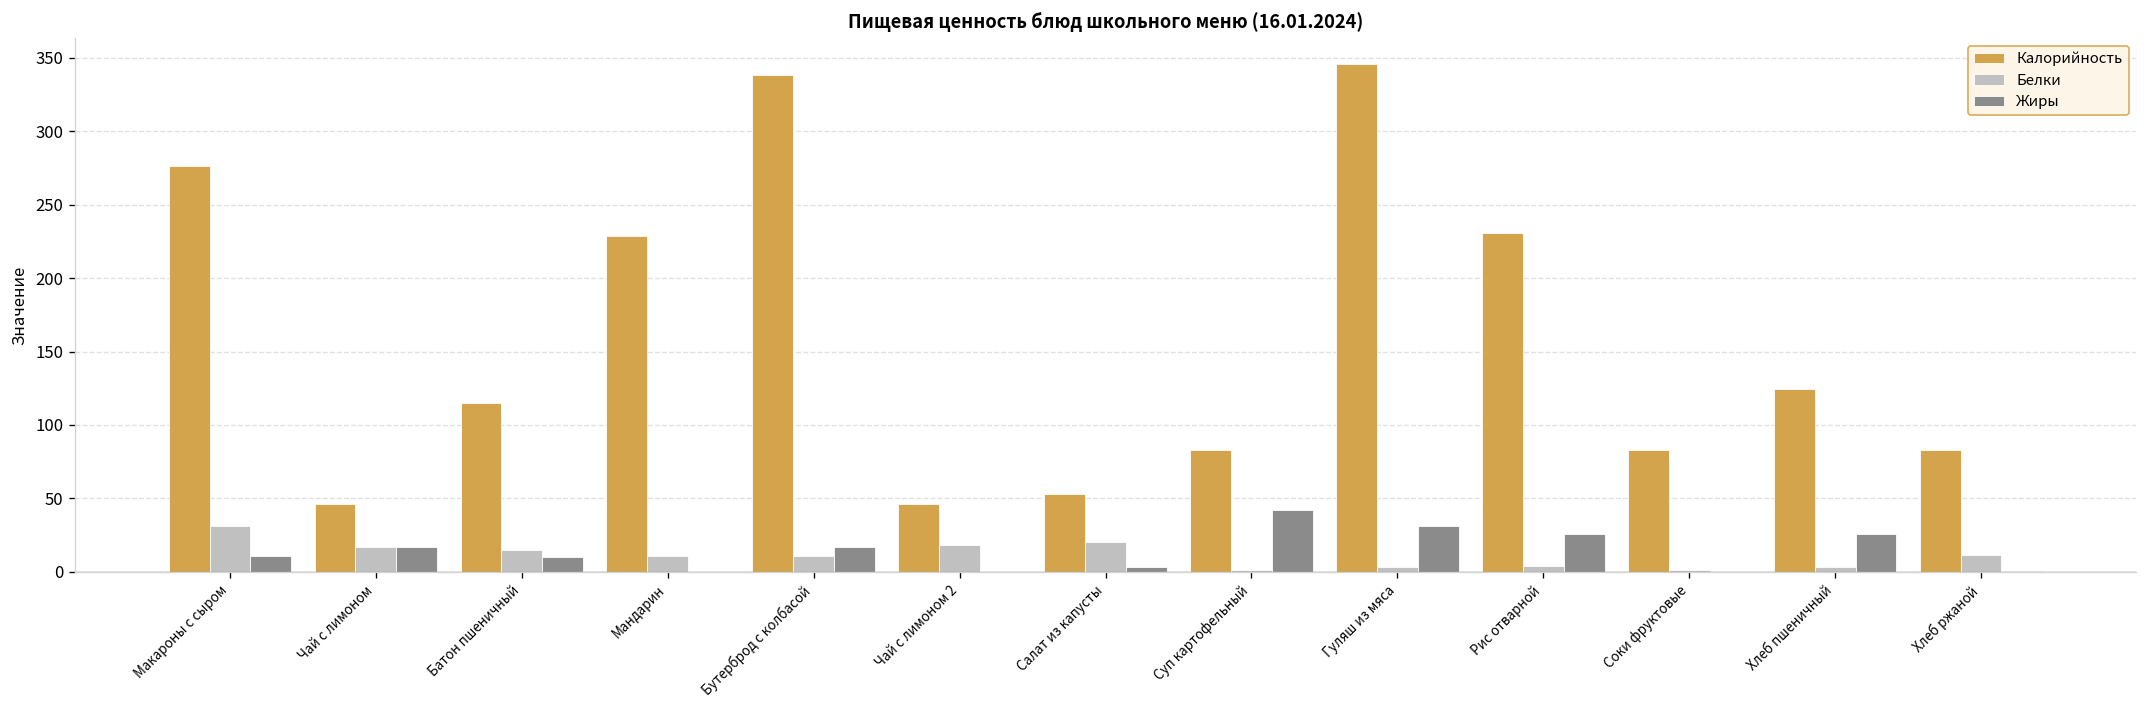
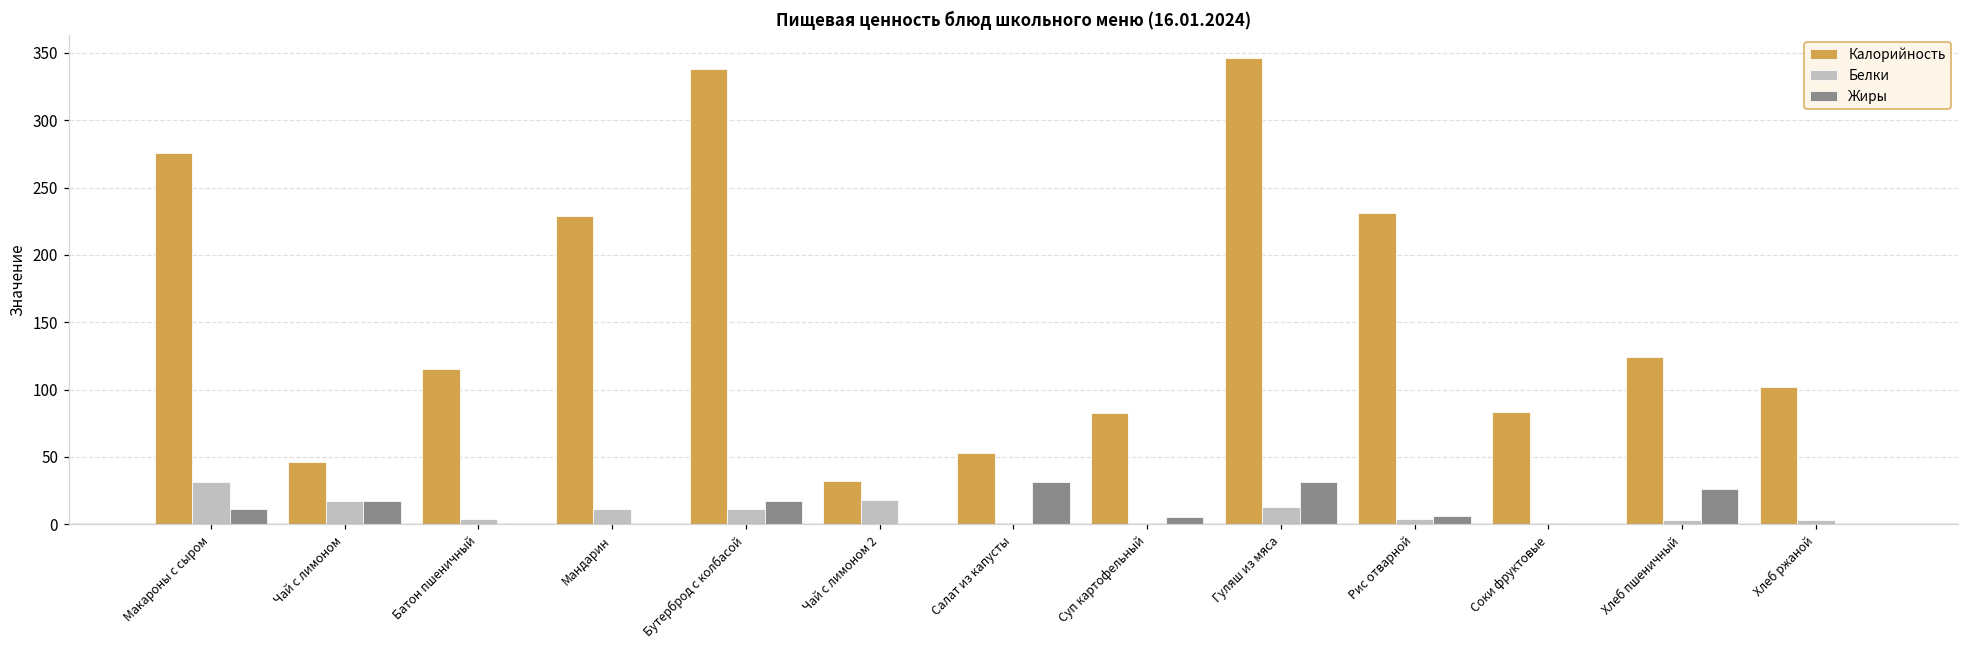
  {
    "Калорийность": {
      "Макароны с сыром": 276,
      "Чай с лимоном": 46,
      "Батон пшеничный": 115,
      "Мандарин": 229,
      "Бутерброд с колбасой": 338,
-     "Чай с лимоном 2": 46,
+     "Чай с лимоном 2": 32,
      "Салат из капусты": 53,
      "Суп картофельный": 83,
      "Гуляш из мяса": 346,
      "Рис отварной": 231,
      "Соки фруктовые": 83,
      "Хлеб пшеничный": 124,
-     "Хлеб ржаной": 83
+     "Хлеб ржаной": 102
    },
    "Белки": {
      "Макароны с сыром": 31,
      "Чай с лимоном": 17,
-     "Батон пшеничный": 15,
+     "Батон пшеничный": 4,
      "Мандарин": 11,
      "Бутерброд с колбасой": 11,
      "Чай с лимоном 2": 18,
-     "Салат из капусты": 20,
-     "Гуляш из мяса": 3,
+     "Салат из капусты": 1,
+     "Гуляш из мяса": 13,
      "Рис отварной": 4,
      "Хлеб пшеничный": 3,
-     "Хлеб ржаной": 11
+     "Хлеб ржаной": 3
    },
    "Жиры": {
      "Макароны с сыром": 11,
      "Чай с лимоном": 17,
-     "Батон пшеничный": 10,
+     "Батон пшеничный": 0,
      "Мандарин": 0,
      "Бутерброд с колбасой": 17,
      "Чай с лимоном 2": 0,
-     "Салат из капусты": 3,
-     "Суп картофельный": 42,
+     "Салат из капусты": 31,
+     "Суп картофельный": 5,
      "Гуляш из мяса": 31,
-     "Рис отварной": 26,
+     "Рис отварной": 6,
      "Соки фруктовые": 0,
      "Хлеб пшеничный": 26
    }
  }
